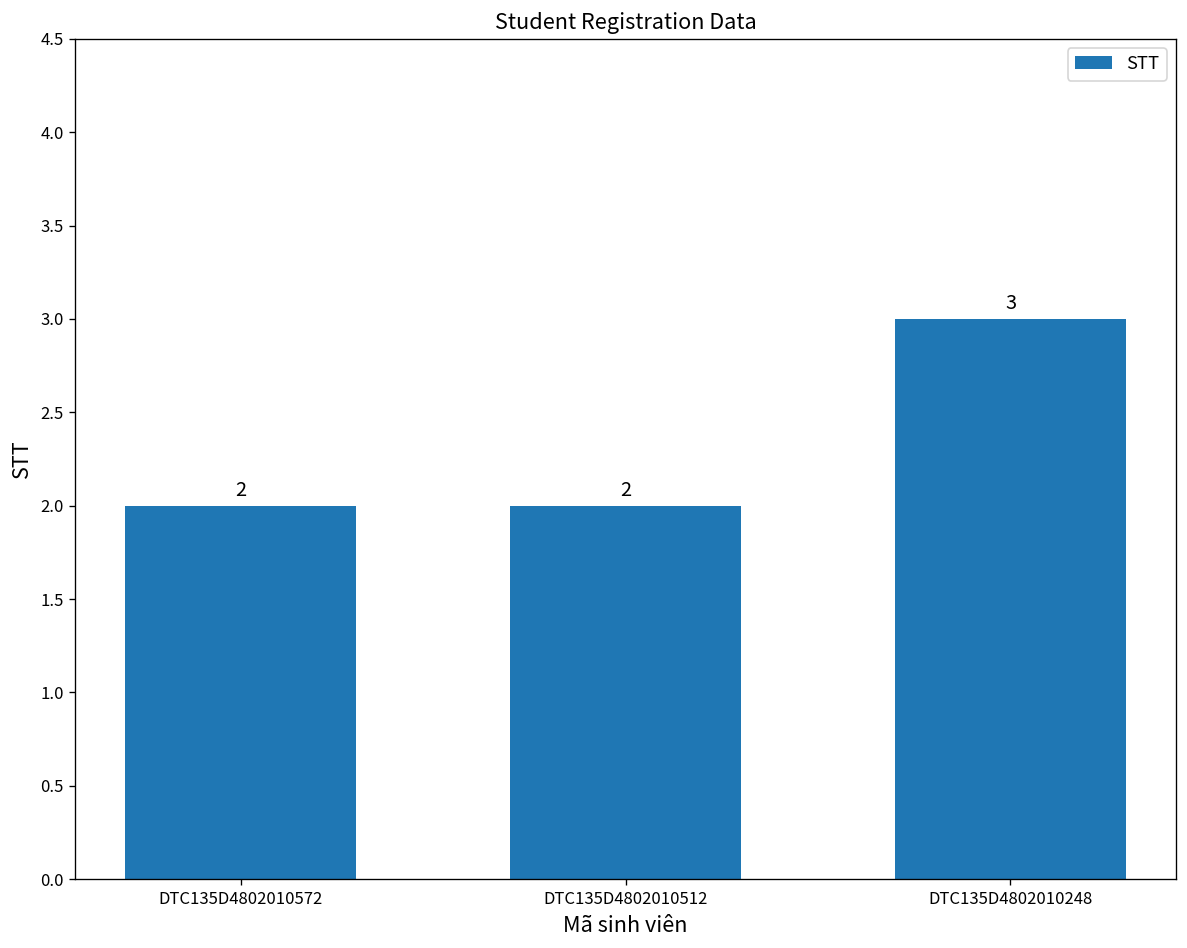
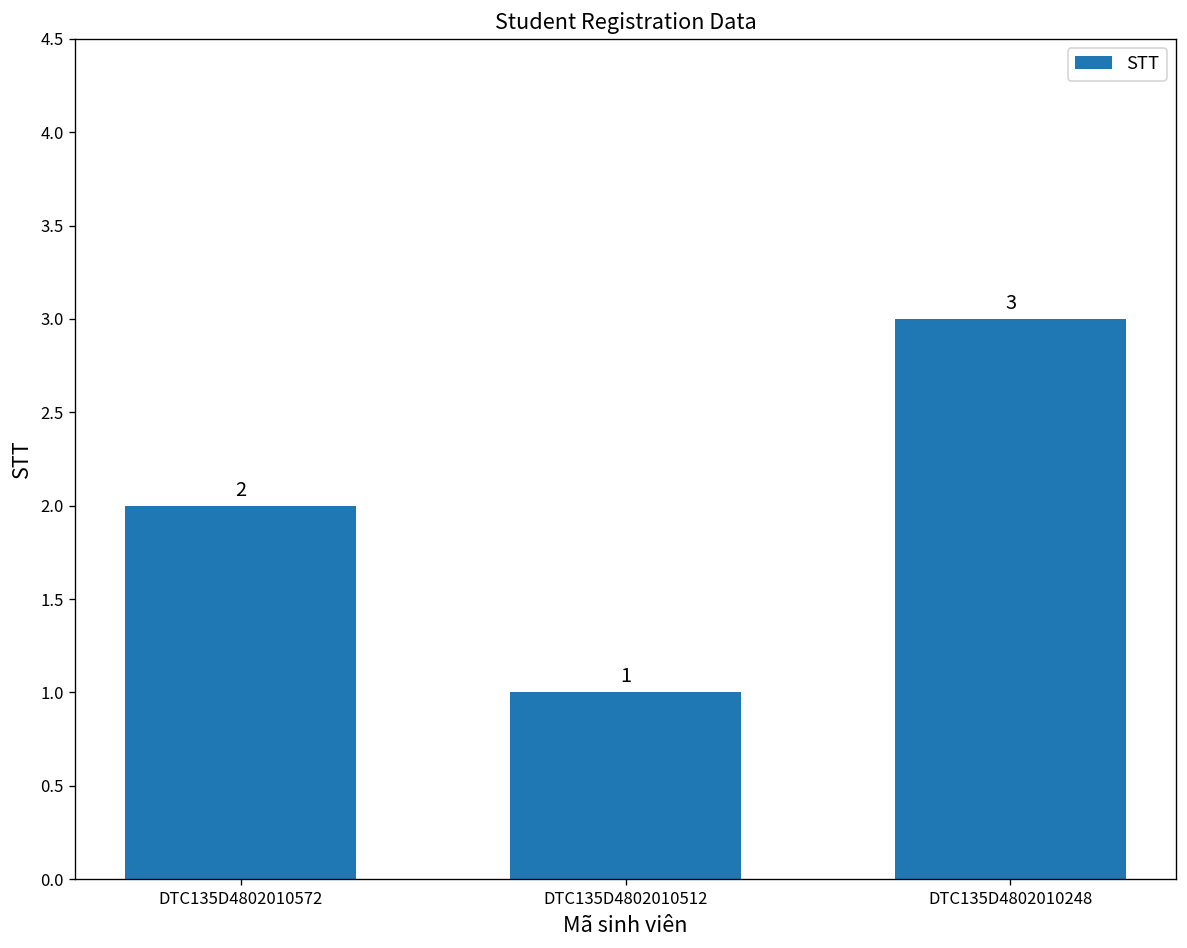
  {
    "DTC135D4802010572": 2,
-   "DTC135D4802010512": 2,
+   "DTC135D4802010512": 1,
    "DTC135D4802010248": 3
  }
